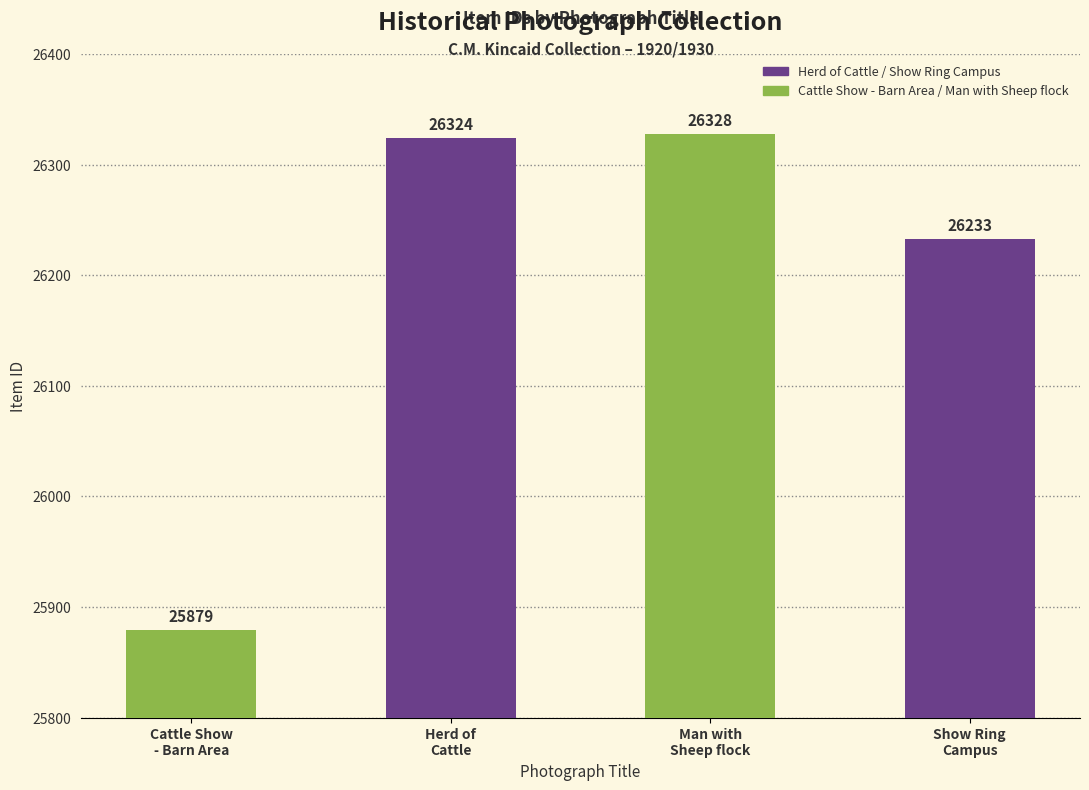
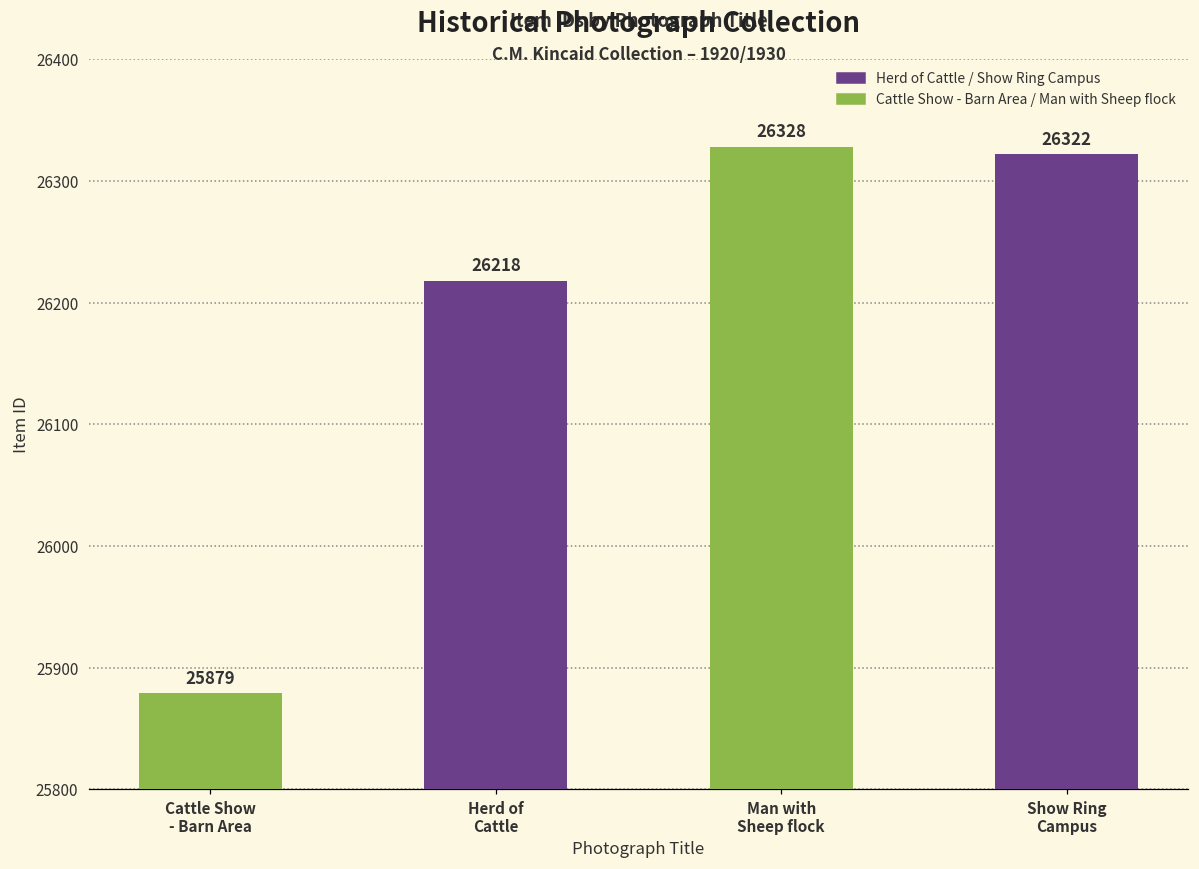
  {
    "Cattle Show - Barn Area": 25879,
-   "Herd of Cattle": 26324,
+   "Herd of Cattle": 26218,
    "Man with Sheep flock": 26328,
-   "Show Ring Campus": 26233
+   "Show Ring Campus": 26322
  }
